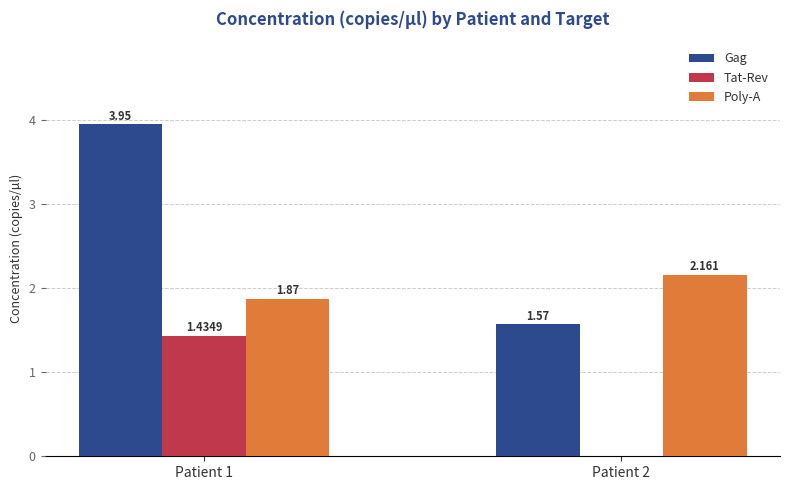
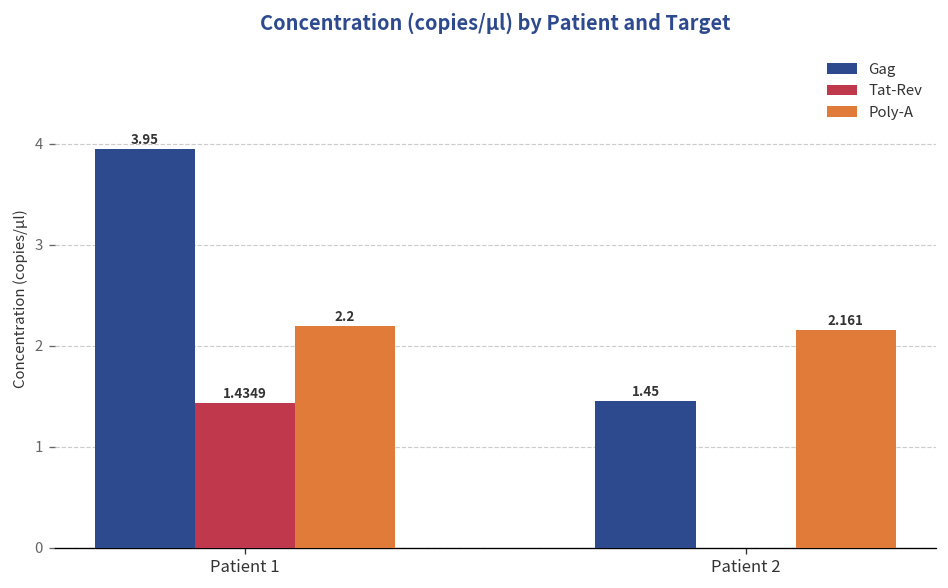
  {
    "Gag": {
      "Patient 1": 3.95,
-     "Patient 2": 1.57
+     "Patient 2": 1.45
    },
    "Tat-Rev": {
      "Patient 1": 1.4349
    },
    "Poly-A": {
-     "Patient 1": 1.87,
+     "Patient 1": 2.2,
      "Patient 2": 2.161
    }
  }
